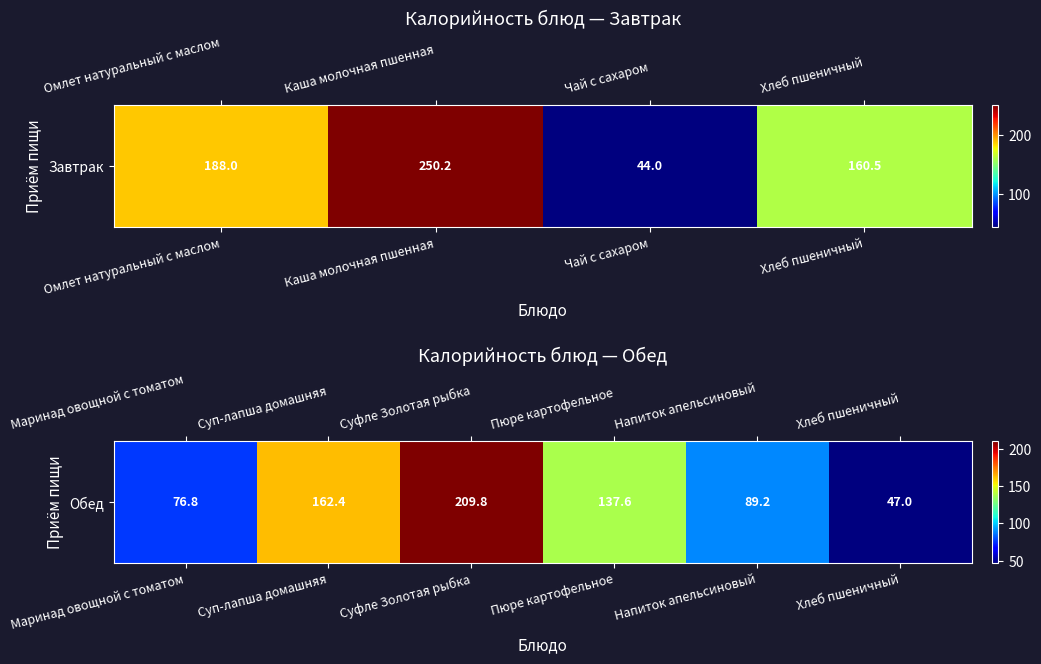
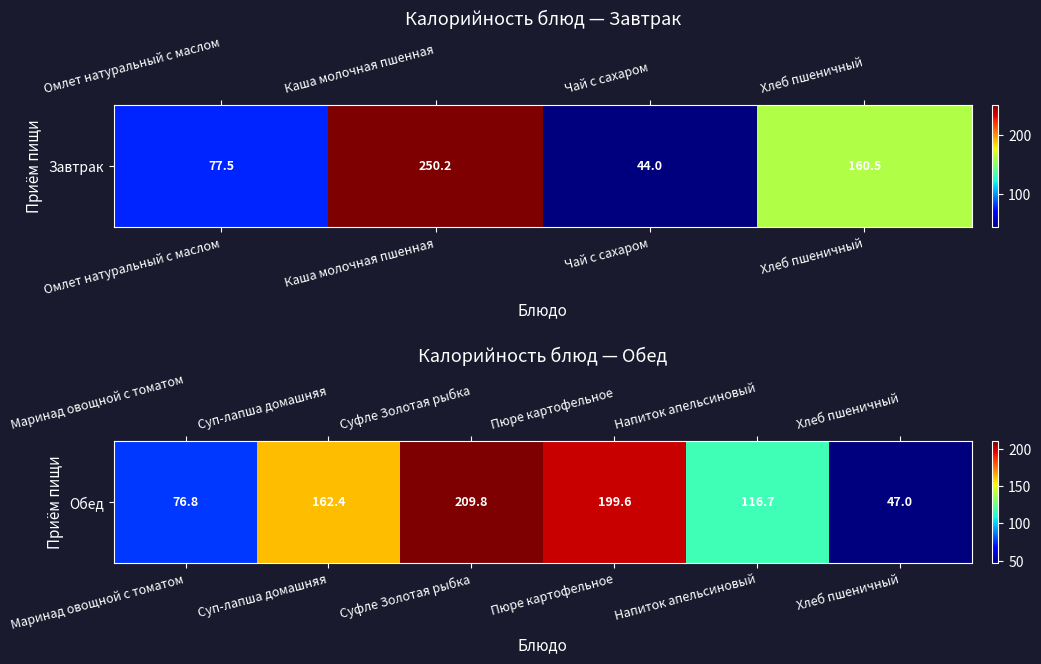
  {
    "Калорийность блюд — Завтрак": {
      "Завтрак": {
-       "Омлет натуральный с маслом": 188.0,
+       "Омлет натуральный с маслом": 77.5,
        "Каша молочная пшенная": 250.2,
        "Чай с сахаром": 44.0,
        "Хлеб пшеничный": 160.5
      }
    },
    "Калорийность блюд — Обед": {
      "Обед": {
        "Маринад овощной с томатом": 76.8,
        "Суп-лапша домашняя": 162.4,
        "Суфле Золотая рыбка": 209.8,
-       "Пюре картофельное": 137.6,
-       "Напиток апельсиновый": 89.2,
+       "Пюре картофельное": 199.6,
+       "Напиток апельсиновый": 116.7,
        "Хлеб пшеничный": 47.0
      }
    }
  }
